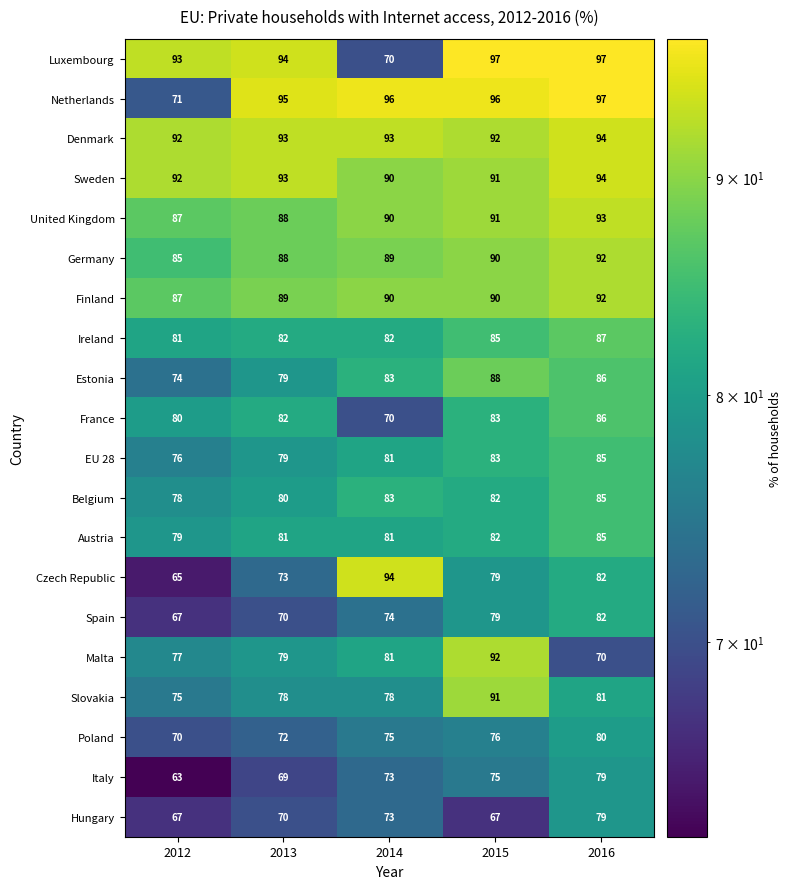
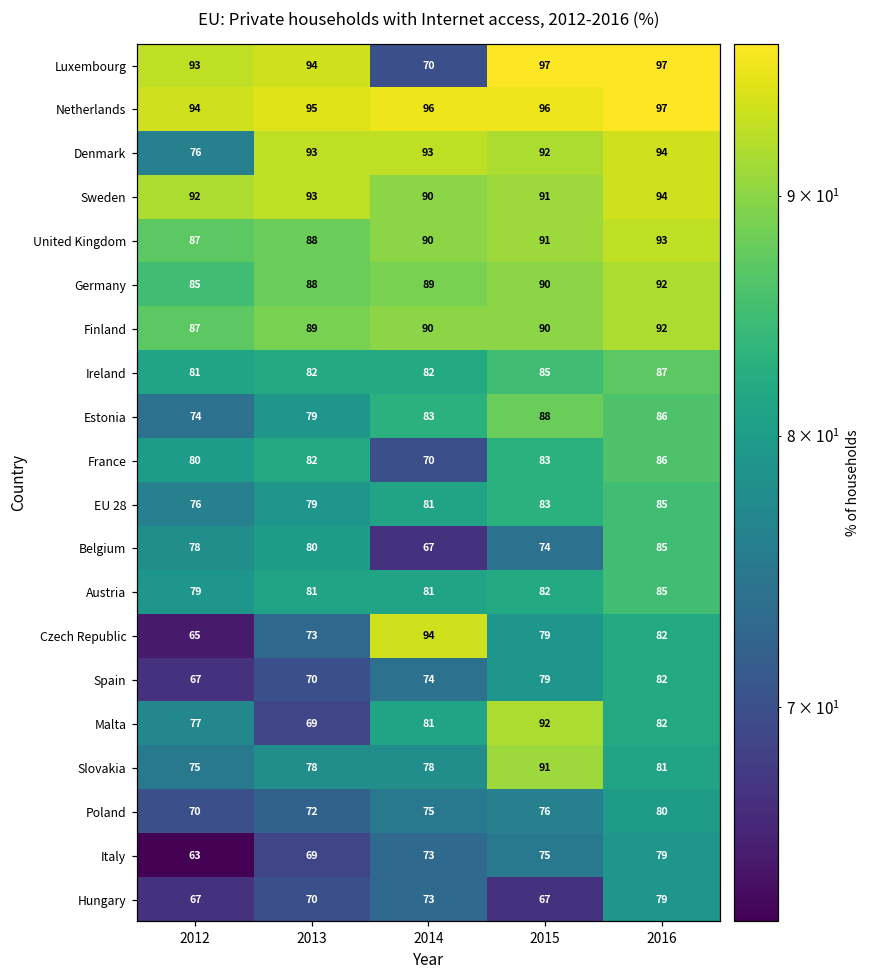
  {
    "Luxembourg": {
      "2012": 93,
      "2013": 94,
      "2014": 70,
      "2015": 97,
      "2016": 97
    },
    "Netherlands": {
-     "2012": 71,
+     "2012": 94,
      "2013": 95,
      "2014": 96,
      "2015": 96,
      "2016": 97
    },
    "Denmark": {
-     "2012": 92,
+     "2012": 76,
      "2013": 93,
      "2014": 93,
      "2015": 92,
      "2016": 94
    },
    "Sweden": {
      "2012": 92,
      "2013": 93,
      "2014": 90,
      "2015": 91,
      "2016": 94
    },
    "United Kingdom": {
      "2012": 87,
      "2013": 88,
      "2014": 90,
      "2015": 91,
      "2016": 93
    },
    "Germany": {
      "2012": 85,
      "2013": 88,
      "2014": 89,
      "2015": 90,
      "2016": 92
    },
    "Finland": {
      "2012": 87,
      "2013": 89,
      "2014": 90,
      "2015": 90,
      "2016": 92
    },
    "Ireland": {
      "2012": 81,
      "2013": 82,
      "2014": 82,
      "2015": 85,
      "2016": 87
    },
    "Estonia": {
      "2012": 74,
      "2013": 79,
      "2014": 83,
      "2015": 88,
      "2016": 86
    },
    "France": {
      "2012": 80,
      "2013": 82,
      "2014": 70,
      "2015": 83,
      "2016": 86
    },
    "EU 28": {
      "2012": 76,
      "2013": 79,
      "2014": 81,
      "2015": 83,
      "2016": 85
    },
    "Belgium": {
      "2012": 78,
      "2013": 80,
-     "2014": 83,
-     "2015": 82,
+     "2014": 67,
+     "2015": 74,
      "2016": 85
    },
    "Austria": {
      "2012": 79,
      "2013": 81,
      "2014": 81,
      "2015": 82,
      "2016": 85
    },
    "Czech Republic": {
      "2012": 65,
      "2013": 73,
      "2014": 94,
      "2015": 79,
      "2016": 82
    },
    "Spain": {
      "2012": 67,
      "2013": 70,
      "2014": 74,
      "2015": 79,
      "2016": 82
    },
    "Malta": {
      "2012": 77,
-     "2013": 79,
+     "2013": 69,
      "2014": 81,
      "2015": 92,
-     "2016": 70
+     "2016": 82
    },
    "Slovakia": {
      "2012": 75,
      "2013": 78,
      "2014": 78,
      "2015": 91,
      "2016": 81
    },
    "Poland": {
      "2012": 70,
      "2013": 72,
      "2014": 75,
      "2015": 76,
      "2016": 80
    },
    "Italy": {
      "2012": 63,
      "2013": 69,
      "2014": 73,
      "2015": 75,
      "2016": 79
    },
    "Hungary": {
      "2012": 67,
      "2013": 70,
      "2014": 73,
      "2015": 67,
      "2016": 79
    }
  }
